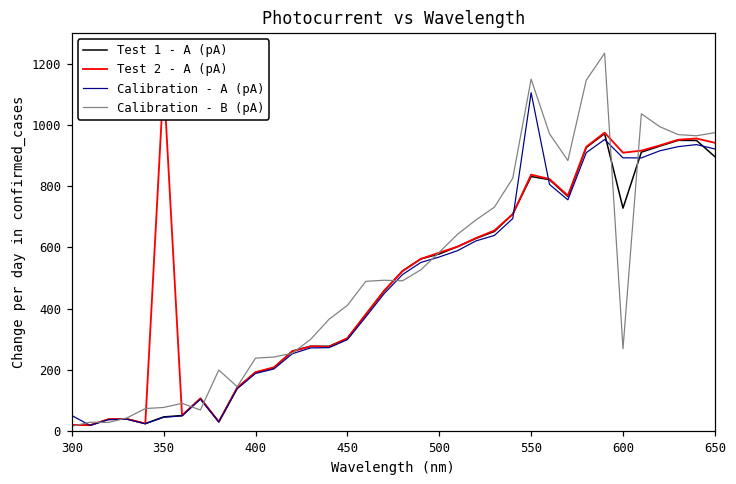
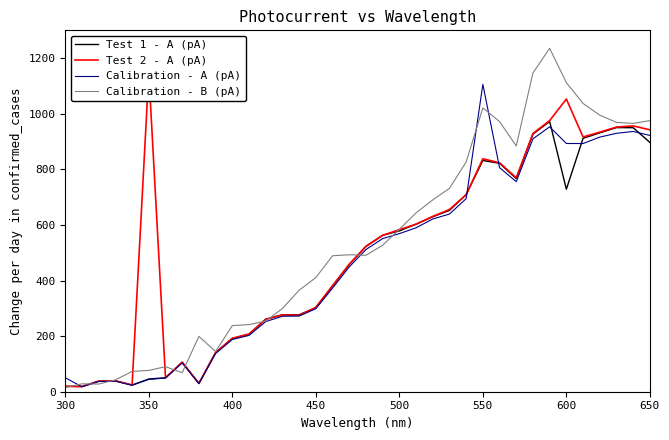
  {
    "Test 1 - A (pA)": {
      "600": 730,
      "650": 900
    },
    "Test 2 - A (pA)": {
-     "600": 910,
+     "600": 1050,
      "650": 940
    },
    "Calibration - A (pA)": {
      "300": 50,
      "500": 570,
      "550": 1110,
      "600": 890,
      "650": 920
    },
    "Calibration - B (pA)": {
      "350": 80,
      "400": 240,
      "450": 410,
-     "550": 1150,
-     "600": 270,
+     "550": 1020,
+     "600": 1110,
      "650": 980
    }
  }
